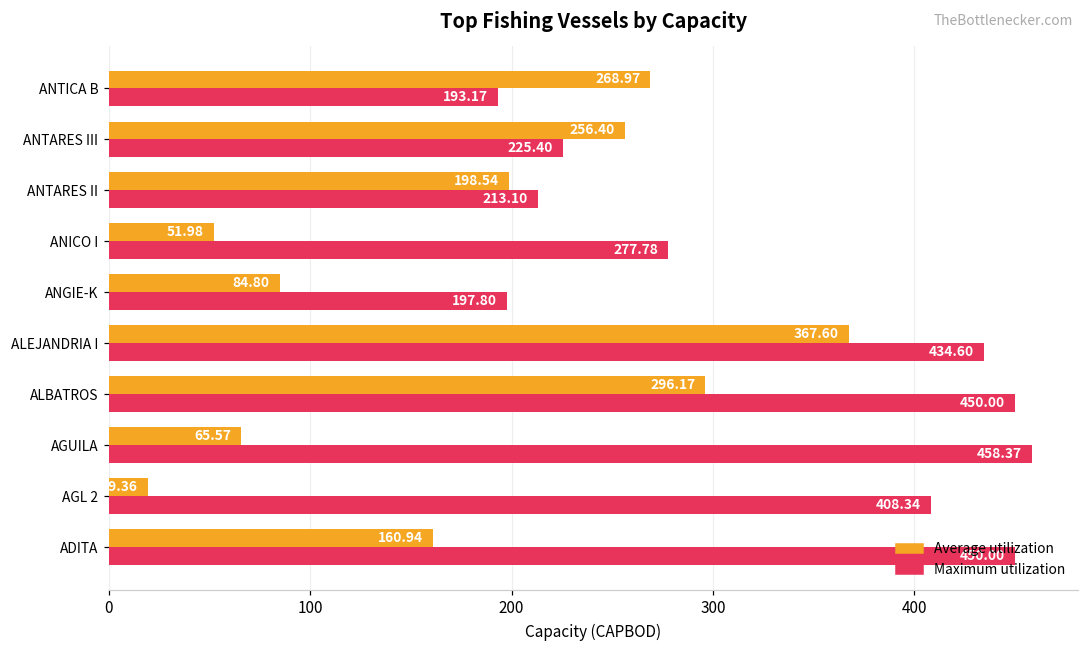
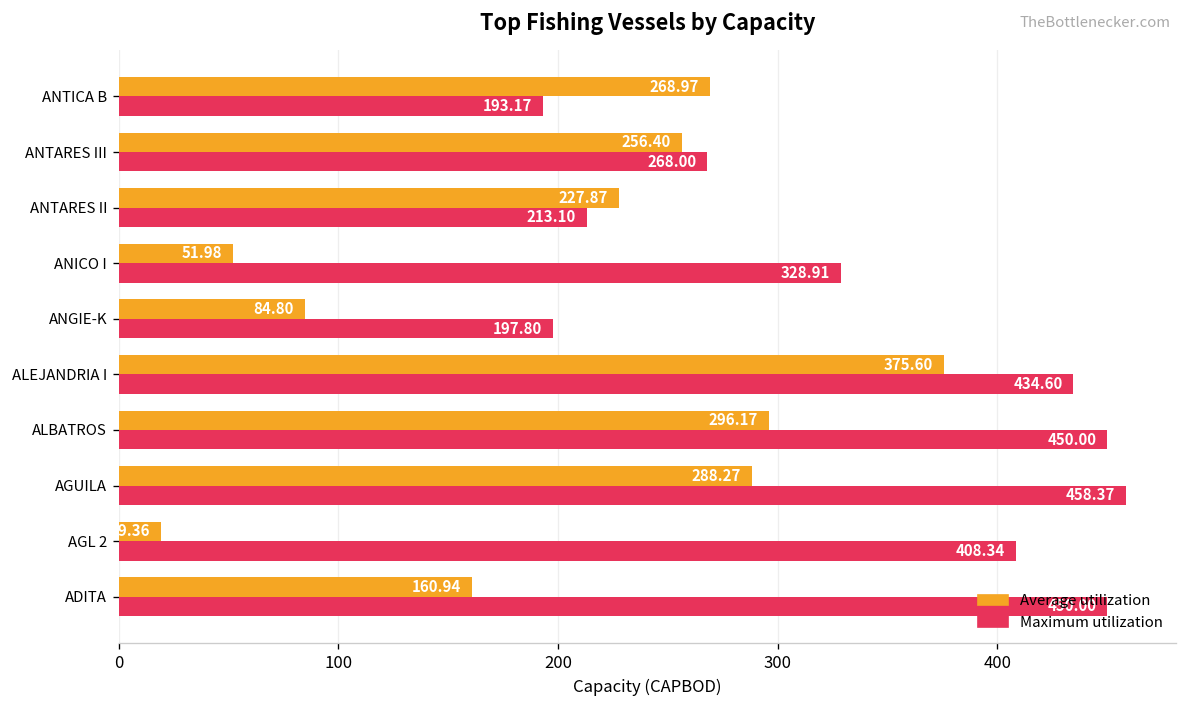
  {
    "Average utilization": {
      "ANTICA B": 268.97,
      "ANTARES III": 256.40,
-     "ANTARES II": 198.54,
+     "ANTARES II": 227.87,
      "ANICO I": 51.98,
      "ANGIE-K": 84.80,
-     "ALEJANDRIA I": 367.60,
+     "ALEJANDRIA I": 375.60,
      "ALBATROS": 296.17,
-     "AGUILA": 65.57,
+     "AGUILA": 288.27,
      "AGL 2": 19.36,
      "ADITA": 160.94
    },
    "Maximum utilization": {
      "ANTICA B": 193.17,
-     "ANTARES III": 225.40,
+     "ANTARES III": 268.00,
      "ANTARES II": 213.10,
-     "ANICO I": 277.78,
+     "ANICO I": 328.91,
      "ANGIE-K": 197.80,
      "ALEJANDRIA I": 434.60,
      "ALBATROS": 450.00,
      "AGUILA": 458.37,
      "AGL 2": 408.34,
      "ADITA": 450.00
    }
  }
